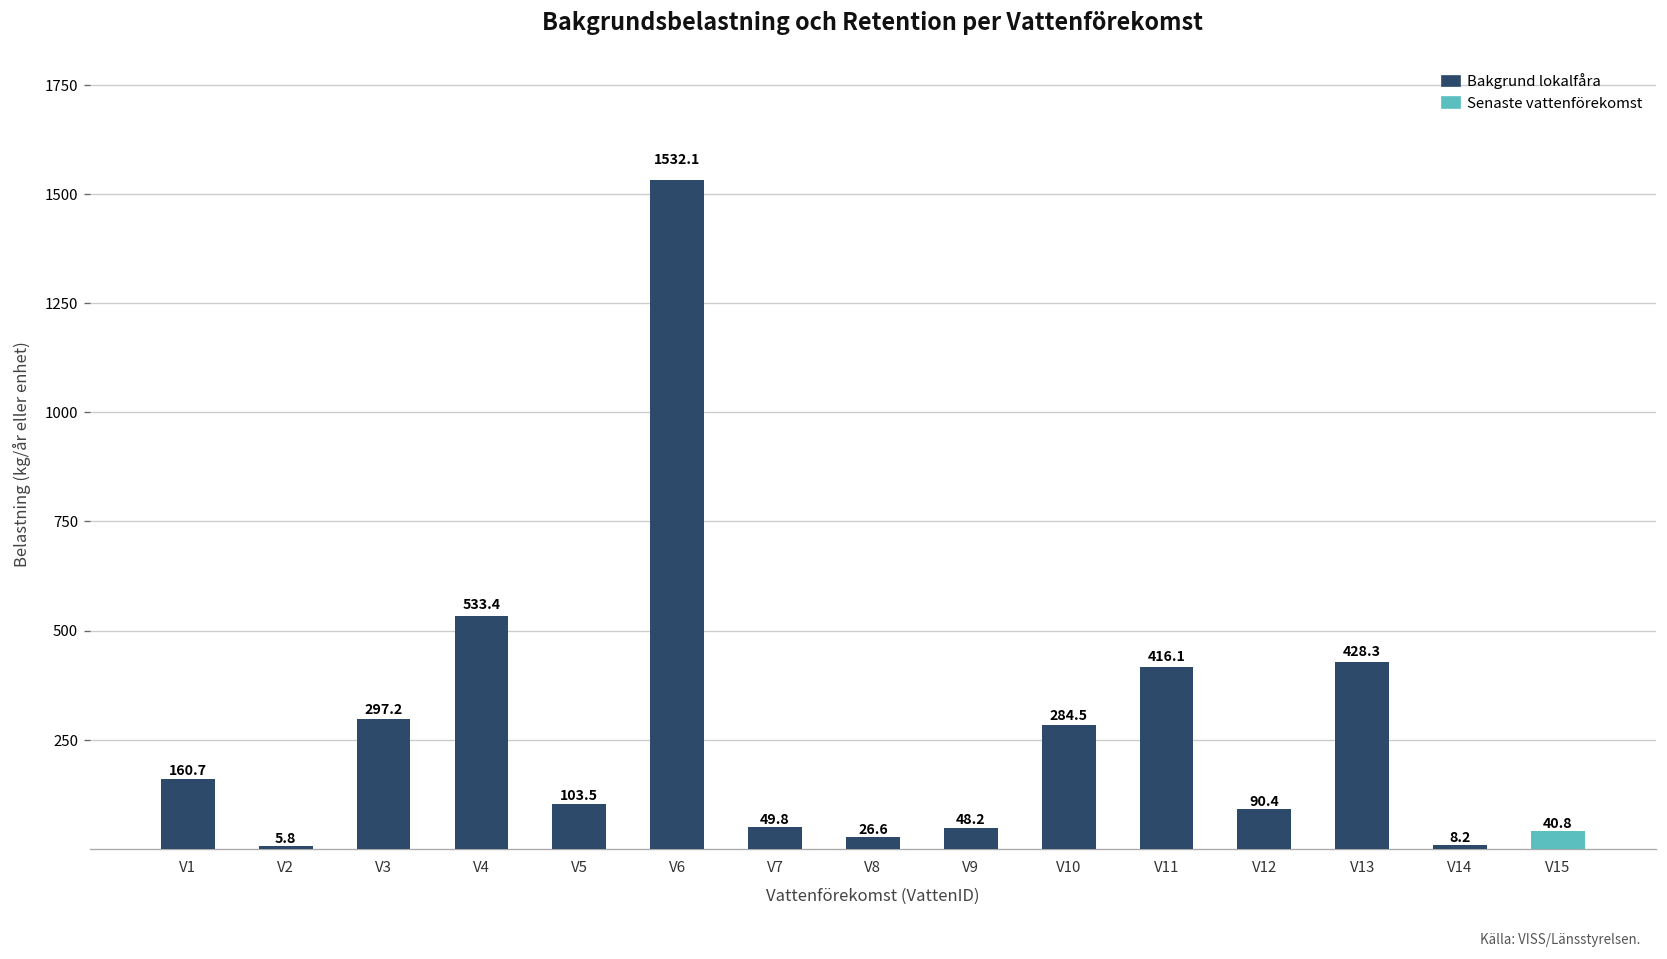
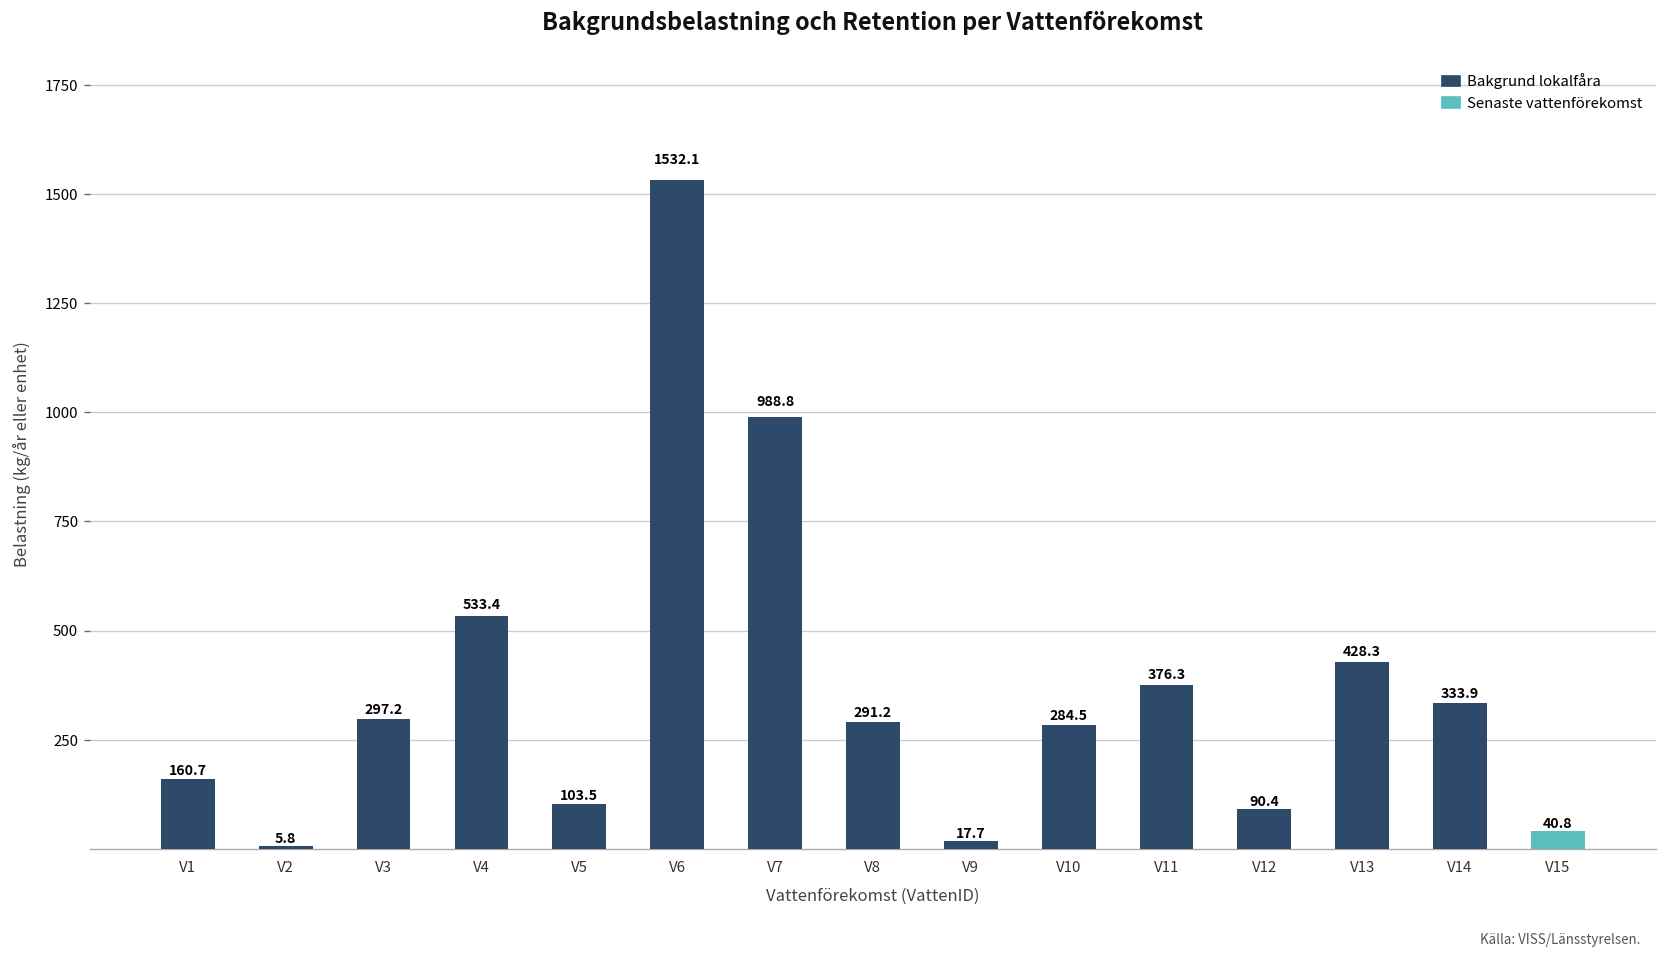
  {
    "V1": 160.7,
    "V2": 5.8,
    "V3": 297.2,
    "V4": 533.4,
    "V5": 103.5,
    "V6": 1532.1,
-   "V7": 49.8,
-   "V8": 26.6,
-   "V9": 48.2,
+   "V7": 988.8,
+   "V8": 291.2,
+   "V9": 17.7,
    "V10": 284.5,
-   "V11": 416.1,
+   "V11": 376.3,
    "V12": 90.4,
    "V13": 428.3,
-   "V14": 8.2,
+   "V14": 333.9,
    "V15": 40.8
  }
